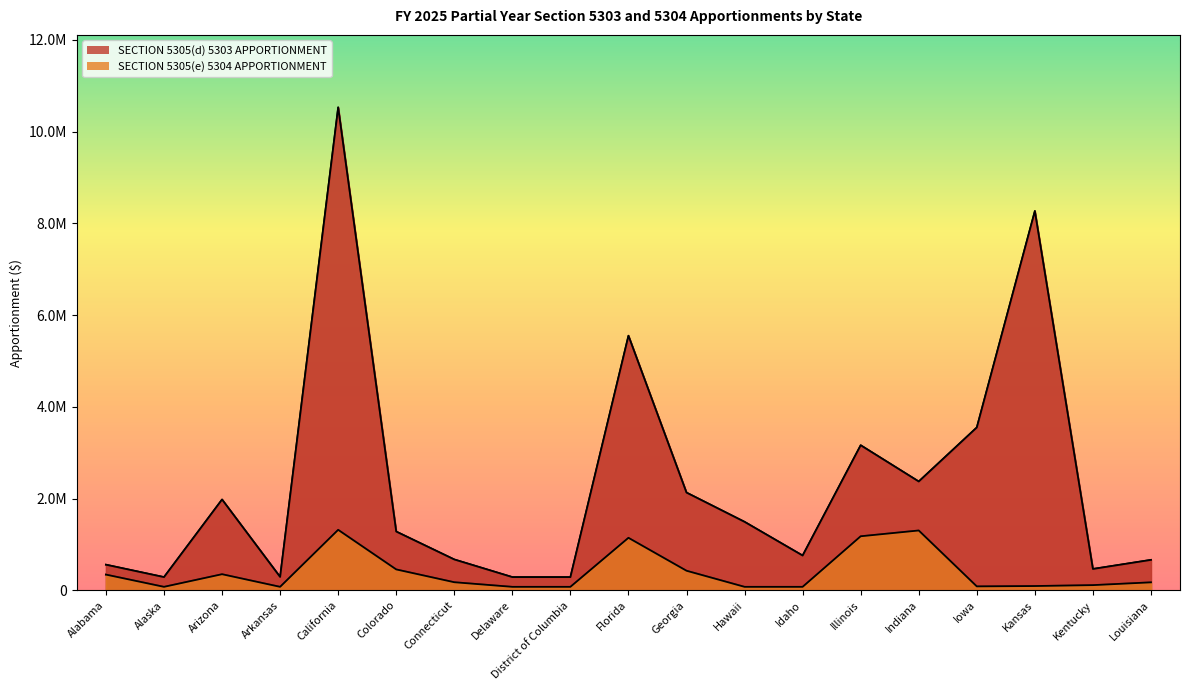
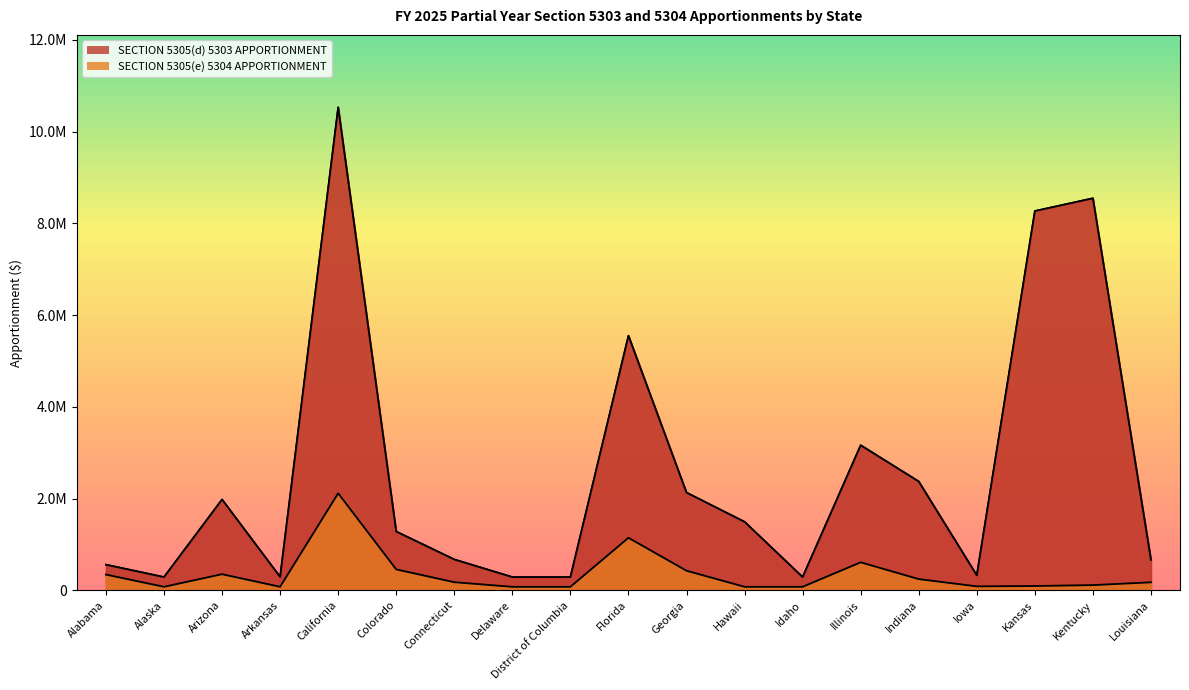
  {
    "SECTION 5305(d) 5303 APPORTIONMENT": {
      "Alabama": 600000,
      "Alaska": 300000,
      "Arizona": 2000000,
      "Arkansas": 300000,
      "California": 10500000,
      "Colorado": 1300000,
      "Connecticut": 700000,
      "Delaware": 300000,
      "District of Columbia": 300000,
      "Florida": 5500000,
      "Georgia": 2100000,
      "Hawaii": 1500000,
-     "Idaho": 800000,
+     "Idaho": 300000,
      "Illinois": 3200000,
      "Indiana": 2400000,
-     "Iowa": 3500000,
+     "Iowa": 300000,
      "Kansas": 8300000,
-     "Kentucky": 500000,
+     "Kentucky": 8500000,
      "Louisiana": 700000
    },
    "SECTION 5305(e) 5304 APPORTIONMENT": {
      "Alabama": 300000,
      "Alaska": 100000,
      "Arizona": 400000,
      "Arkansas": 100000,
-     "California": 1300000,
+     "California": 2100000,
      "Colorado": 500000,
      "Connecticut": 200000,
      "Delaware": 100000,
      "District of Columbia": 100000,
      "Florida": 1100000,
      "Georgia": 400000,
      "Hawaii": 100000,
      "Idaho": 100000,
-     "Illinois": 1200000,
-     "Indiana": 1300000,
+     "Illinois": 600000,
+     "Indiana": 200000,
      "Iowa": 100000,
      "Kansas": 100000,
      "Kentucky": 100000,
      "Louisiana": 200000
    }
  }
